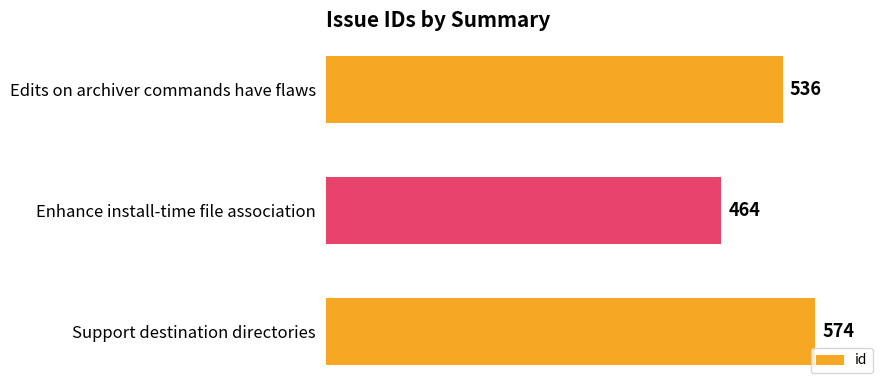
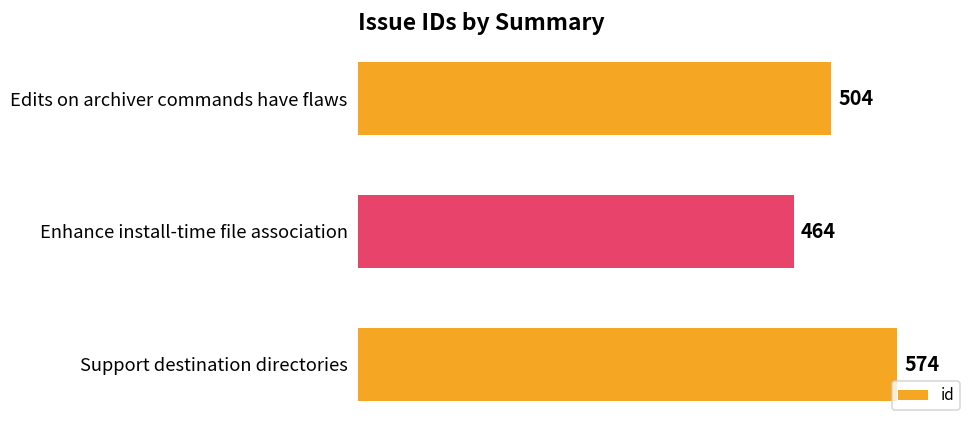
  {
-   "Edits on archiver commands have flaws": 536,
+   "Edits on archiver commands have flaws": 504,
    "Enhance install-time file association": 464,
    "Support destination directories": 574
  }
